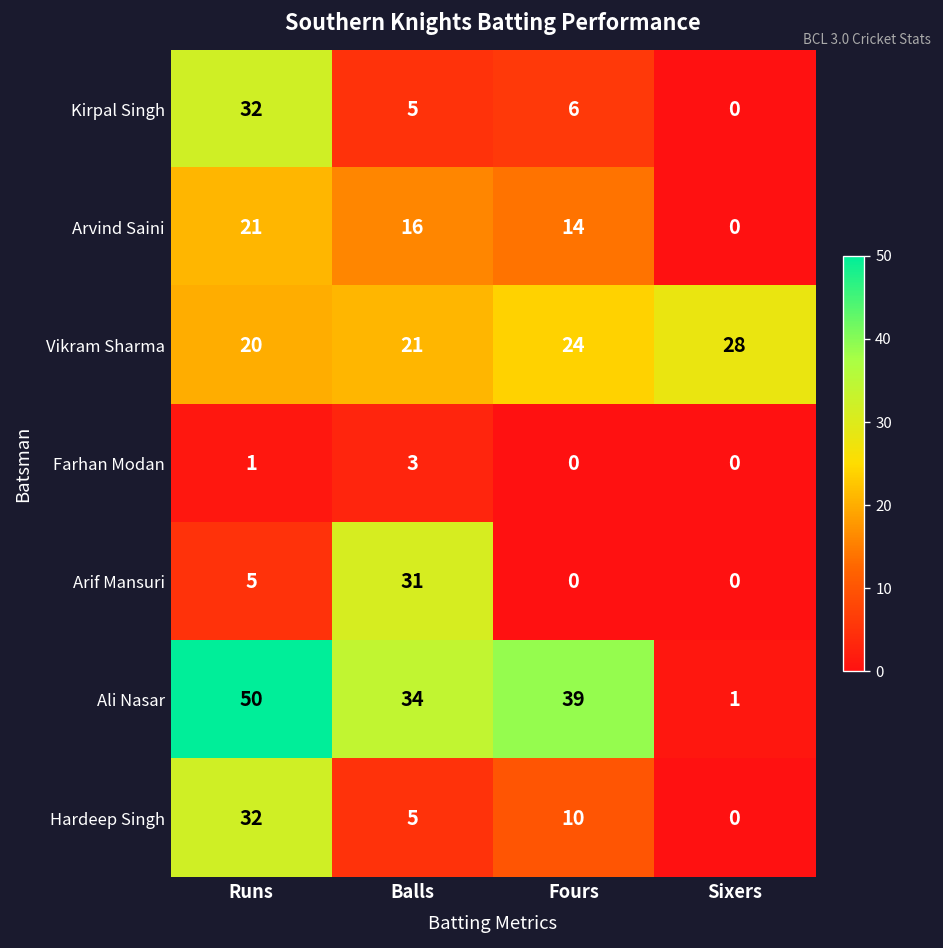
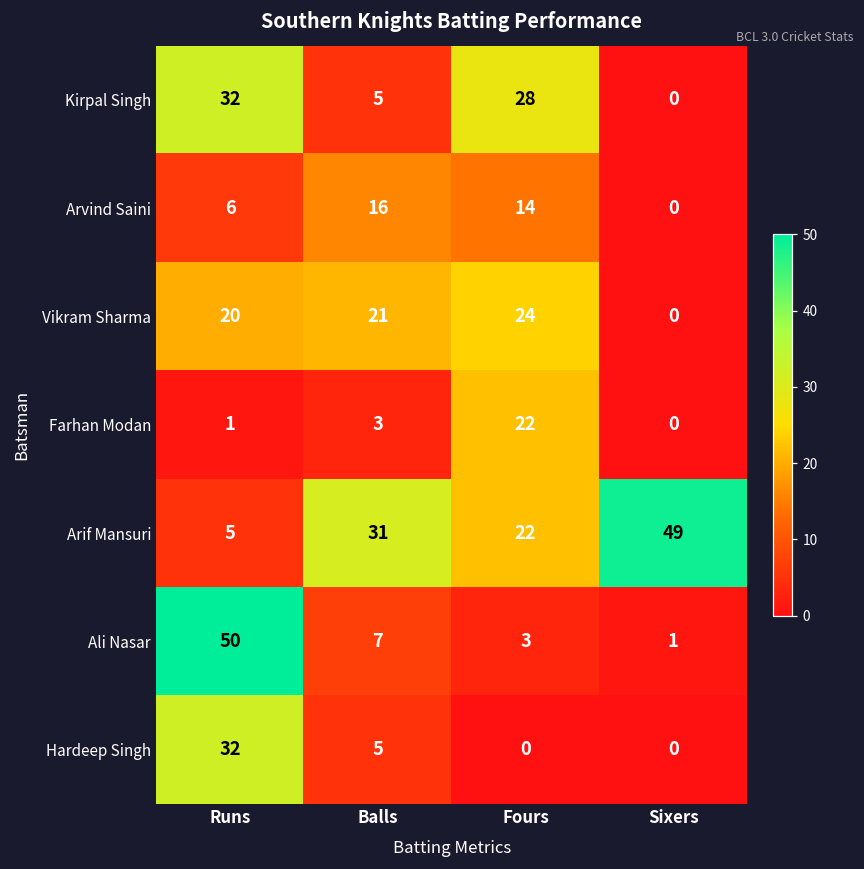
  {
    "Kirpal Singh": {
      "Runs": 32,
      "Balls": 5,
-     "Fours": 6,
+     "Fours": 28,
      "Sixers": 0
    },
    "Arvind Saini": {
-     "Runs": 21,
+     "Runs": 6,
      "Balls": 16,
      "Fours": 14,
      "Sixers": 0
    },
    "Vikram Sharma": {
      "Runs": 20,
      "Balls": 21,
      "Fours": 24,
-     "Sixers": 28
+     "Sixers": 0
    },
    "Farhan Modan": {
      "Runs": 1,
      "Balls": 3,
-     "Fours": 0,
+     "Fours": 22,
      "Sixers": 0
    },
    "Arif Mansuri": {
      "Runs": 5,
      "Balls": 31,
-     "Fours": 0,
-     "Sixers": 0
+     "Fours": 22,
+     "Sixers": 49
    },
    "Ali Nasar": {
      "Runs": 50,
-     "Balls": 34,
-     "Fours": 39,
+     "Balls": 7,
+     "Fours": 3,
      "Sixers": 1
    },
    "Hardeep Singh": {
      "Runs": 32,
      "Balls": 5,
-     "Fours": 10,
+     "Fours": 0,
      "Sixers": 0
    }
  }
